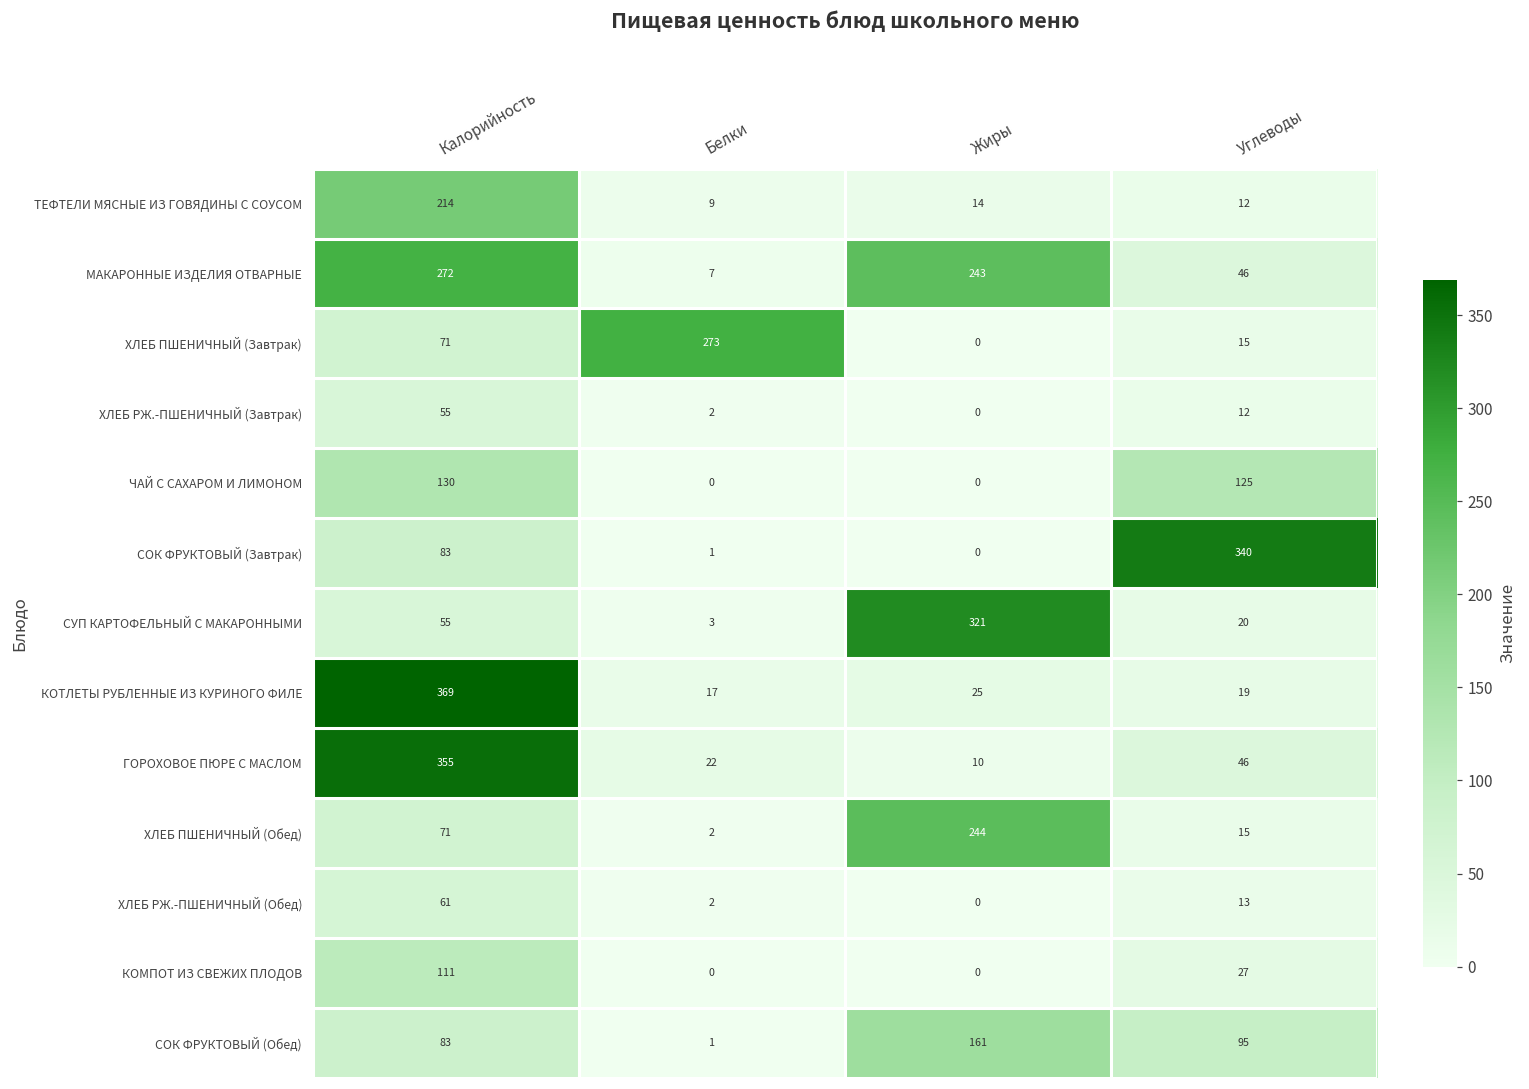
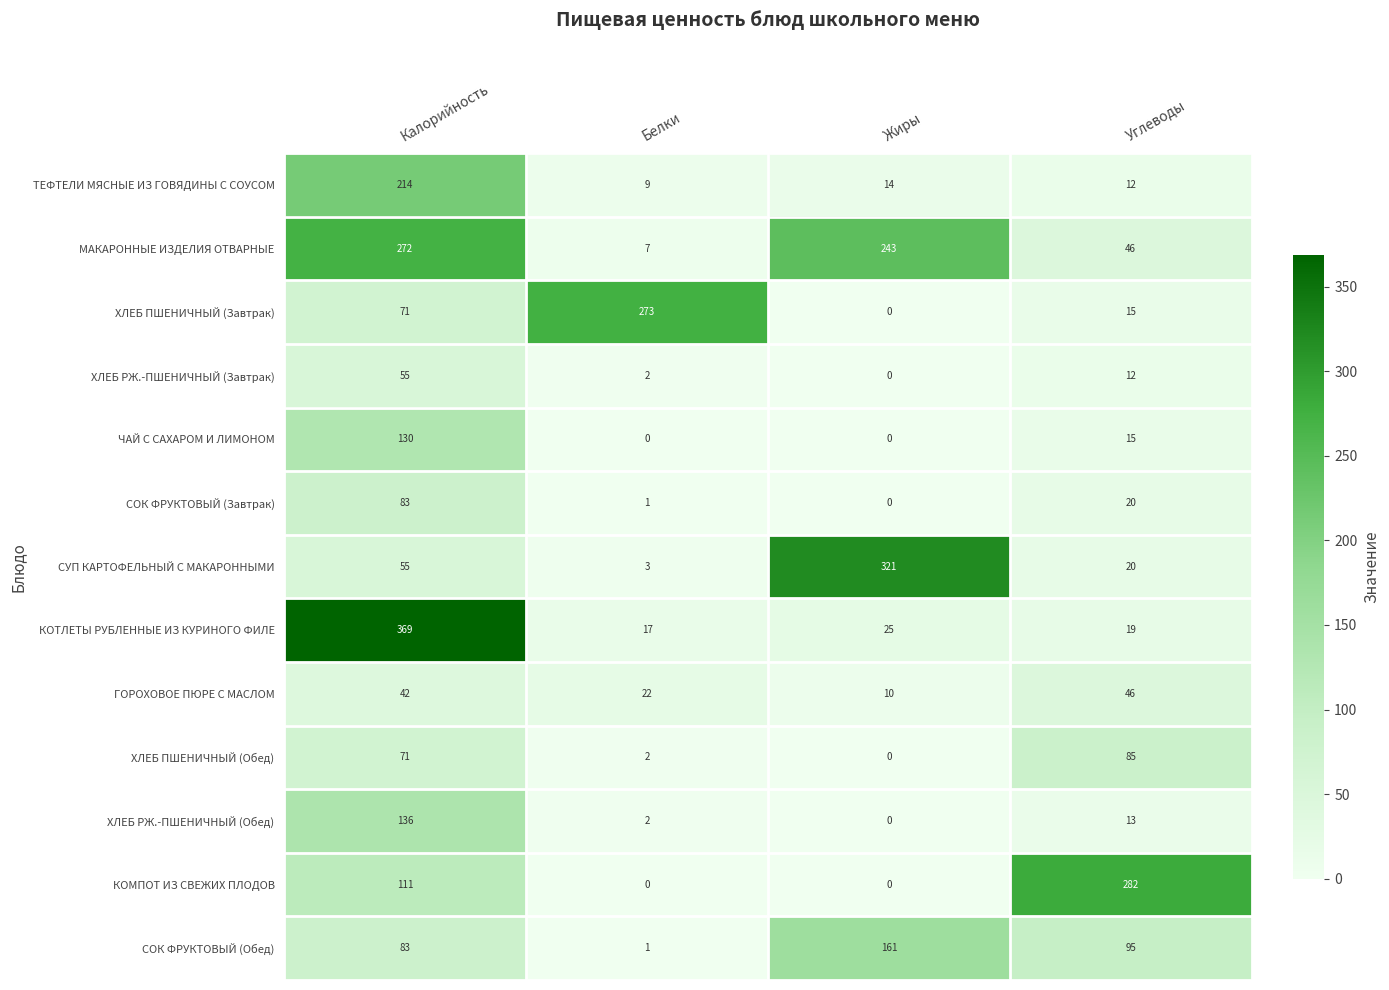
  {
    "ТЕФТЕЛИ МЯСНЫЕ ИЗ ГОВЯДИНЫ С СОУСОМ": {
      "Калорийность": 214,
      "Белки": 9,
      "Жиры": 14,
      "Углеводы": 12
    },
    "МАКАРОННЫЕ ИЗДЕЛИЯ ОТВАРНЫЕ": {
      "Калорийность": 272,
      "Белки": 7,
      "Жиры": 243,
      "Углеводы": 46
    },
    "ХЛЕБ ПШЕНИЧНЫЙ (Завтрак)": {
      "Калорийность": 71,
      "Белки": 273,
      "Жиры": 0,
      "Углеводы": 15
    },
    "ХЛЕБ РЖ.-ПШЕНИЧНЫЙ (Завтрак)": {
      "Калорийность": 55,
      "Белки": 2,
      "Жиры": 0,
      "Углеводы": 12
    },
    "ЧАЙ С САХАРОМ И ЛИМОНОМ": {
      "Калорийность": 130,
      "Белки": 0,
      "Жиры": 0,
-     "Углеводы": 125
+     "Углеводы": 15
    },
    "СОК ФРУКТОВЫЙ (Завтрак)": {
      "Калорийность": 83,
      "Белки": 1,
      "Жиры": 0,
-     "Углеводы": 340
+     "Углеводы": 20
    },
    "СУП КАРТОФЕЛЬНЫЙ С МАКАРОННЫМИ": {
      "Калорийность": 55,
      "Белки": 3,
      "Жиры": 321,
      "Углеводы": 20
    },
    "КОТЛЕТЫ РУБЛЕННЫЕ ИЗ КУРИНОГО ФИЛЕ": {
      "Калорийность": 369,
      "Белки": 17,
      "Жиры": 25,
      "Углеводы": 19
    },
    "ГОРОХОВОЕ ПЮРЕ С МАСЛОМ": {
-     "Калорийность": 355,
+     "Калорийность": 42,
      "Белки": 22,
      "Жиры": 10,
      "Углеводы": 46
    },
    "ХЛЕБ ПШЕНИЧНЫЙ (Обед)": {
      "Калорийность": 71,
      "Белки": 2,
-     "Жиры": 244,
-     "Углеводы": 15
+     "Жиры": 0,
+     "Углеводы": 85
    },
    "ХЛЕБ РЖ.-ПШЕНИЧНЫЙ (Обед)": {
-     "Калорийность": 61,
+     "Калорийность": 136,
      "Белки": 2,
      "Жиры": 0,
      "Углеводы": 13
    },
    "КОМПОТ ИЗ СВЕЖИХ ПЛОДОВ": {
      "Калорийность": 111,
      "Белки": 0,
      "Жиры": 0,
-     "Углеводы": 27
+     "Углеводы": 282
    },
    "СОК ФРУКТОВЫЙ (Обед)": {
      "Калорийность": 83,
      "Белки": 1,
      "Жиры": 161,
      "Углеводы": 95
    }
  }
